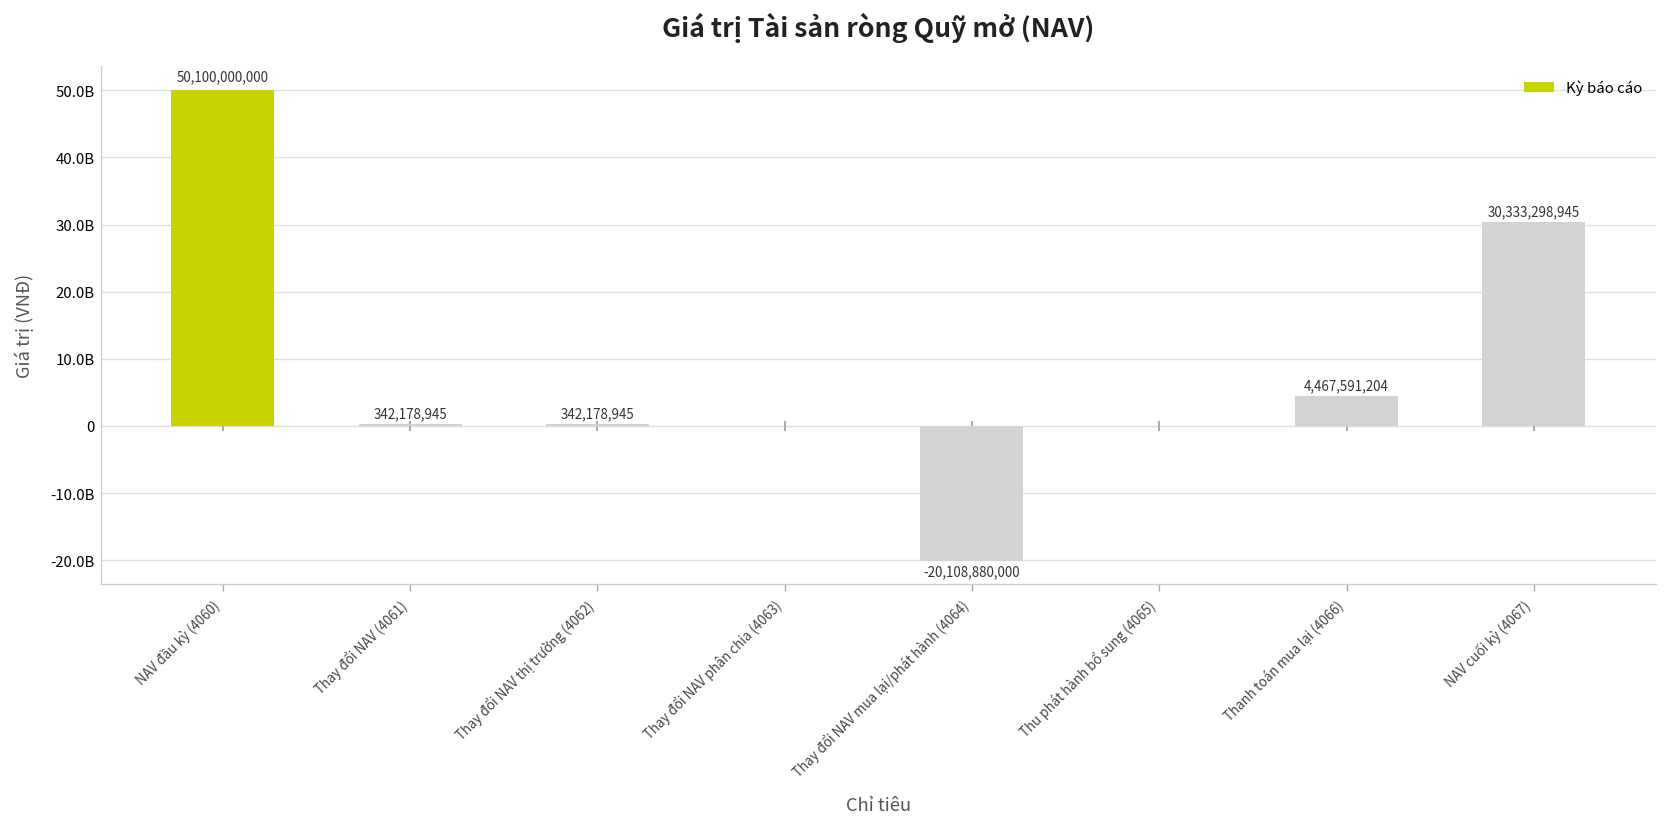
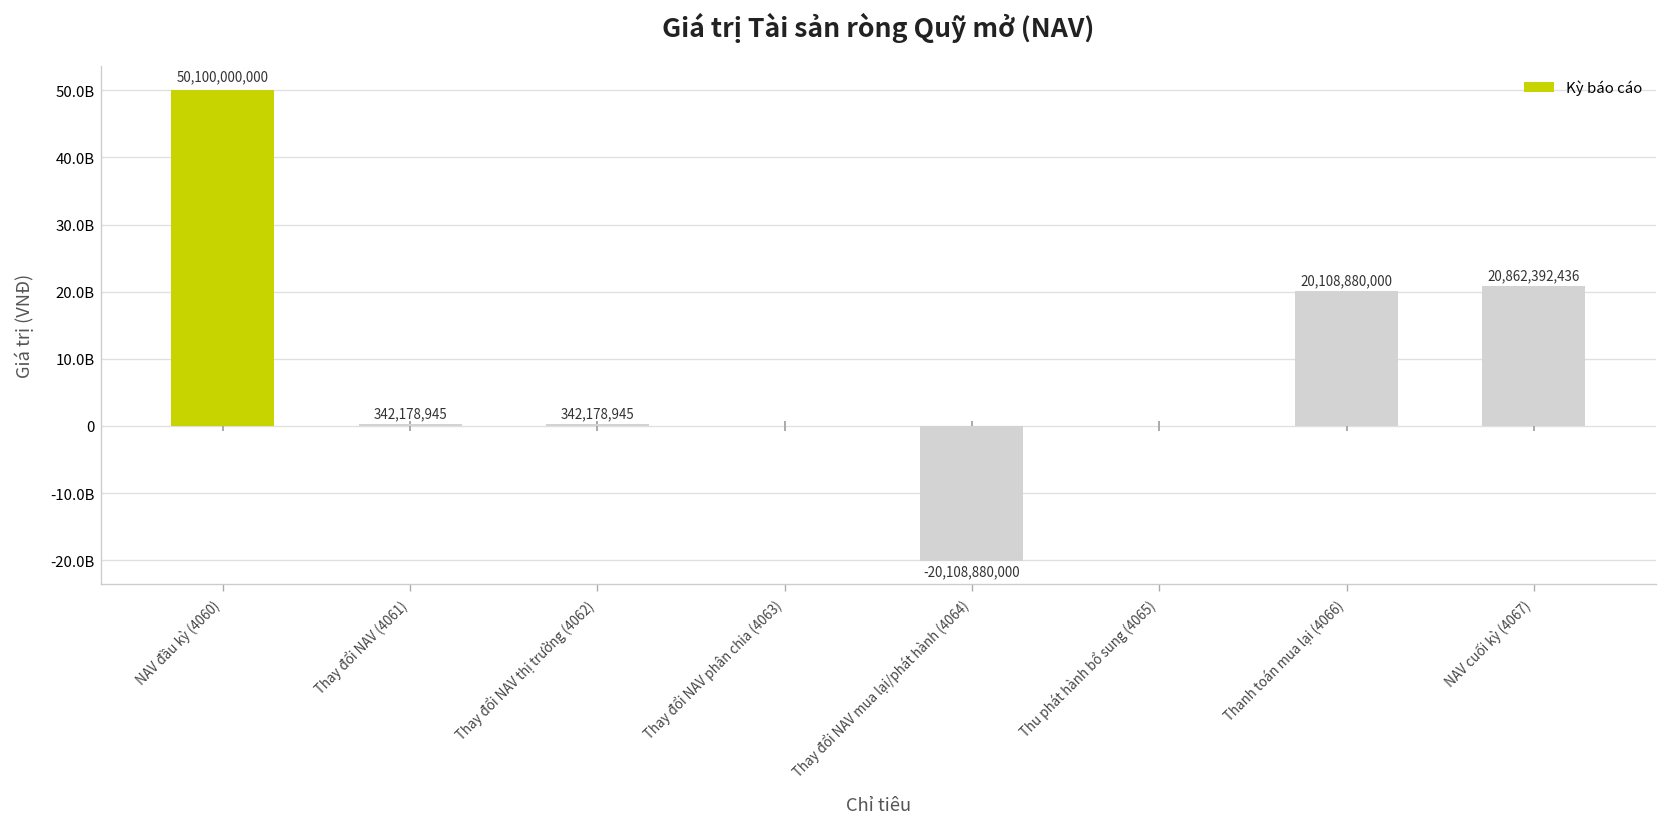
  {
    "Kỳ báo cáo": {
      "NAV đầu kỳ (4060)": "50,100,000,000",
      "Thay đổi NAV (4061)": "342,178,945",
      "Thay đổi NAV thị trường (4062)": "342,178,945",
      "Thay đổi NAV mua lại/phát hành (4064)": "-20,108,880,000",
-     "Thanh toán mua lại (4066)": "4,467,591,204",
-     "NAV cuối kỳ (4067)": "30,333,298,945"
+     "Thanh toán mua lại (4066)": "20,108,880,000",
+     "NAV cuối kỳ (4067)": "20,862,392,436"
    }
  }
